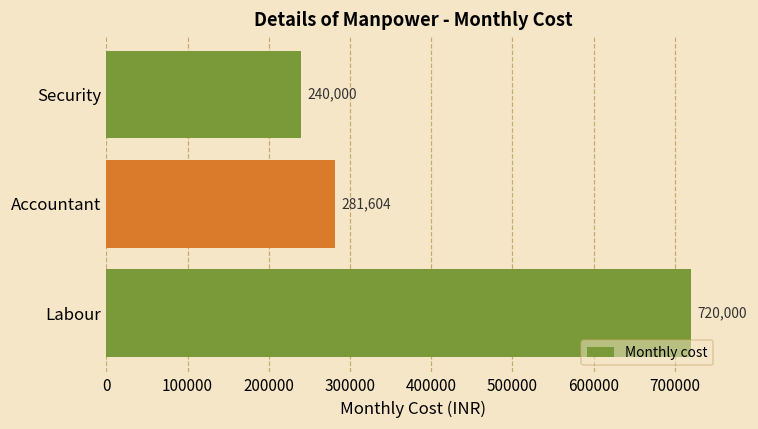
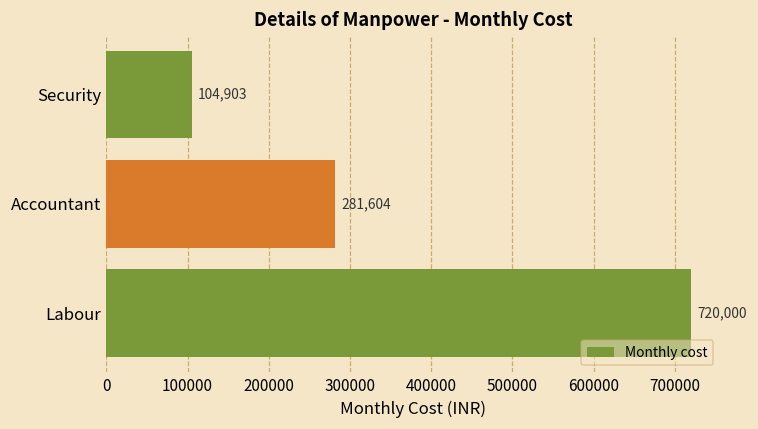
  {
-   "Security": "240,000",
+   "Security": "104,903",
    "Accountant": "281,604",
    "Labour": "720,000"
  }
